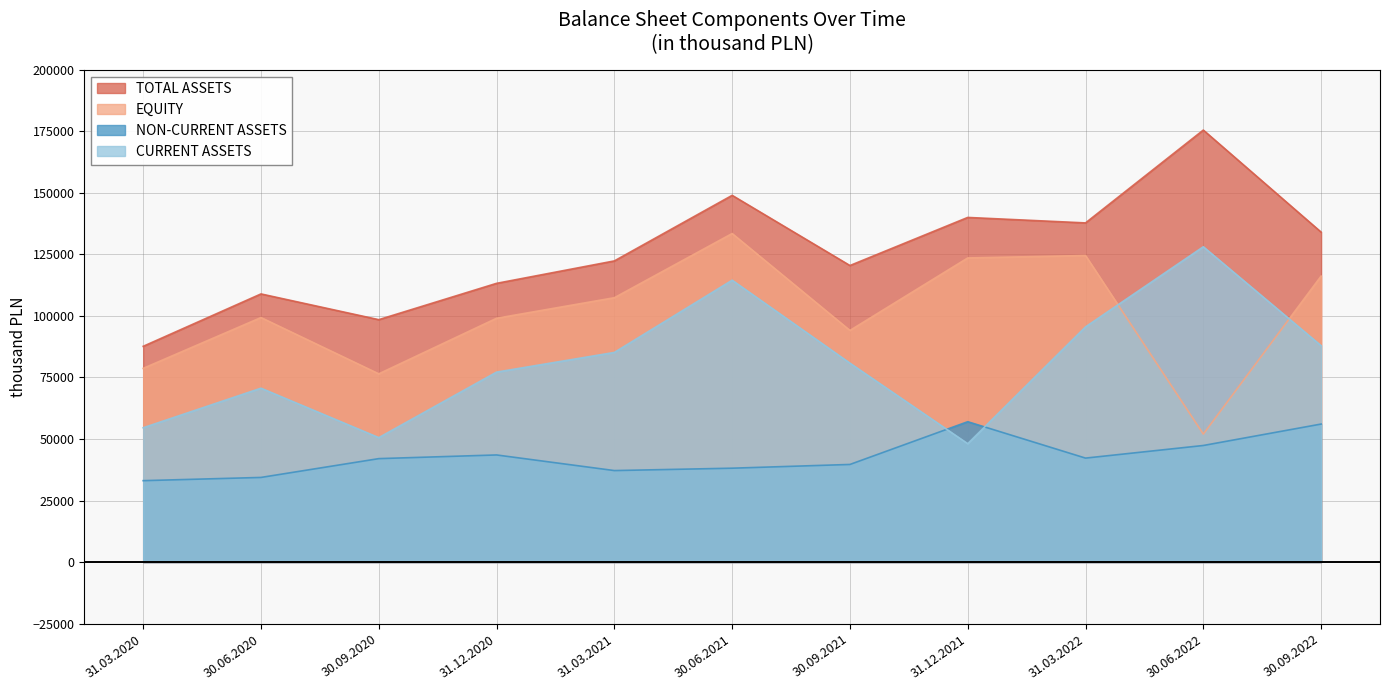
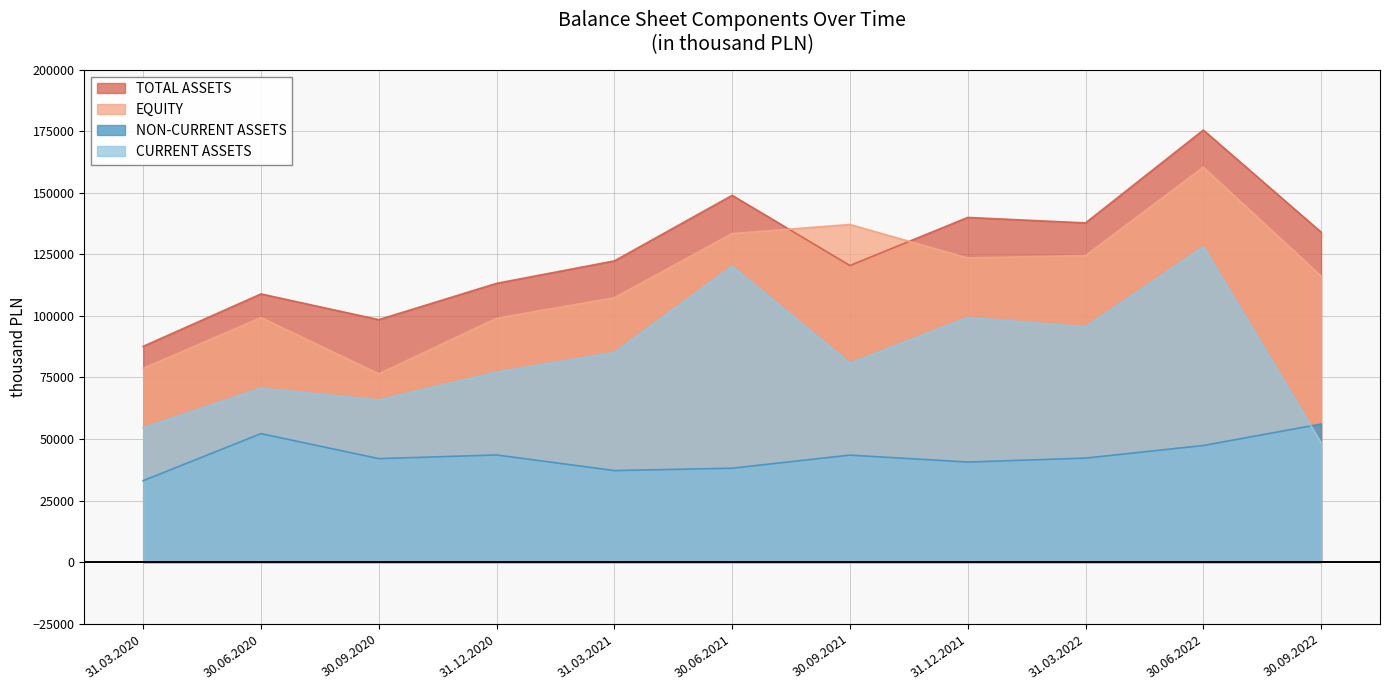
  {
    "TOTAL ASSETS": {
      "31.03.2020": 88000,
      "30.06.2020": 109000,
      "30.09.2020": 98000,
      "31.12.2020": 113000,
      "31.03.2021": 122000,
      "30.06.2021": 149000,
      "30.09.2021": 120000,
      "31.12.2021": 140000,
      "31.03.2022": 138000,
      "30.06.2022": 175000,
      "30.09.2022": 134000
    },
    "EQUITY": {
      "31.03.2020": 79000,
      "30.06.2020": 99000,
      "30.09.2020": 76000,
      "31.12.2020": 99000,
      "31.03.2021": 107000,
      "30.06.2021": 133000,
-     "30.09.2021": 94000,
+     "30.09.2021": 137000,
      "31.12.2021": 124000,
      "31.03.2022": 125000,
-     "30.06.2022": 52000,
+     "30.06.2022": 160000,
      "30.09.2022": 116000
    },
    "NON-CURRENT ASSETS": {
      "31.03.2020": 33000,
-     "30.06.2020": 34000,
+     "30.06.2020": 52000,
      "30.09.2020": 42000,
      "31.12.2020": 44000,
      "31.03.2021": 37000,
      "30.06.2021": 38000,
-     "30.09.2021": 40000,
-     "31.12.2021": 57000,
+     "30.09.2021": 43000,
+     "31.12.2021": 41000,
      "31.03.2022": 42000,
      "30.06.2022": 47000,
      "30.09.2022": 56000
    },
    "CURRENT ASSETS": {
      "31.03.2020": 55000,
      "30.06.2020": 71000,
-     "30.09.2020": 51000,
+     "30.09.2020": 66000,
      "31.12.2020": 77000,
      "31.03.2021": 85000,
-     "30.06.2021": 114000,
+     "30.06.2021": 120000,
      "30.09.2021": 81000,
-     "31.12.2021": 48000,
+     "31.12.2021": 99000,
      "31.03.2022": 96000,
      "30.06.2022": 128000,
-     "30.09.2022": 88000
+     "30.09.2022": 48000
    }
  }
